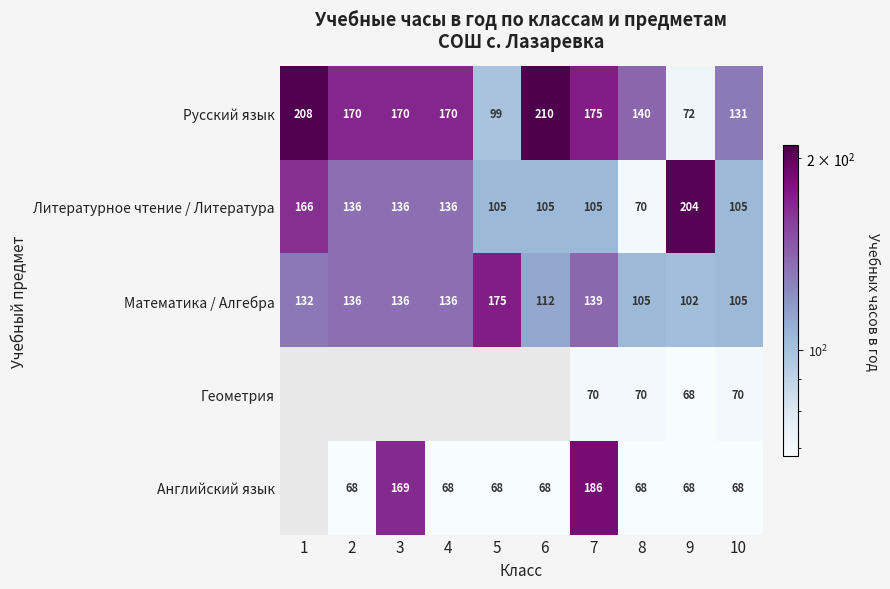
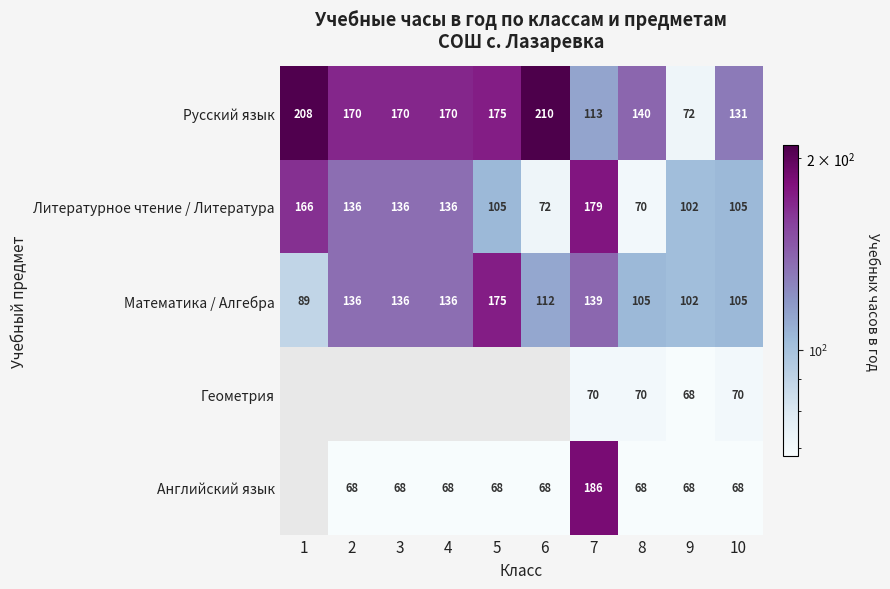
  {
    "Русский язык": {
      "1": 208,
      "2": 170,
      "3": 170,
      "4": 170,
-     "5": 99,
+     "5": 175,
      "6": 210,
-     "7": 175,
+     "7": 113,
      "8": 140,
      "9": 72,
      "10": 131
    },
    "Литературное чтение / Литература": {
      "1": 166,
      "2": 136,
      "3": 136,
      "4": 136,
      "5": 105,
-     "6": 105,
-     "7": 105,
+     "6": 72,
+     "7": 179,
      "8": 70,
-     "9": 204,
+     "9": 102,
      "10": 105
    },
    "Математика / Алгебра": {
-     "1": 132,
+     "1": 89,
      "2": 136,
      "3": 136,
      "4": 136,
      "5": 175,
      "6": 112,
      "7": 139,
      "8": 105,
      "9": 102,
      "10": 105
    },
    "Геометрия": {
      "7": 70,
      "8": 70,
      "9": 68,
      "10": 70
    },
    "Английский язык": {
      "2": 68,
-     "3": 169,
+     "3": 68,
      "4": 68,
      "5": 68,
      "6": 68,
      "7": 186,
      "8": 68,
      "9": 68,
      "10": 68
    }
  }
